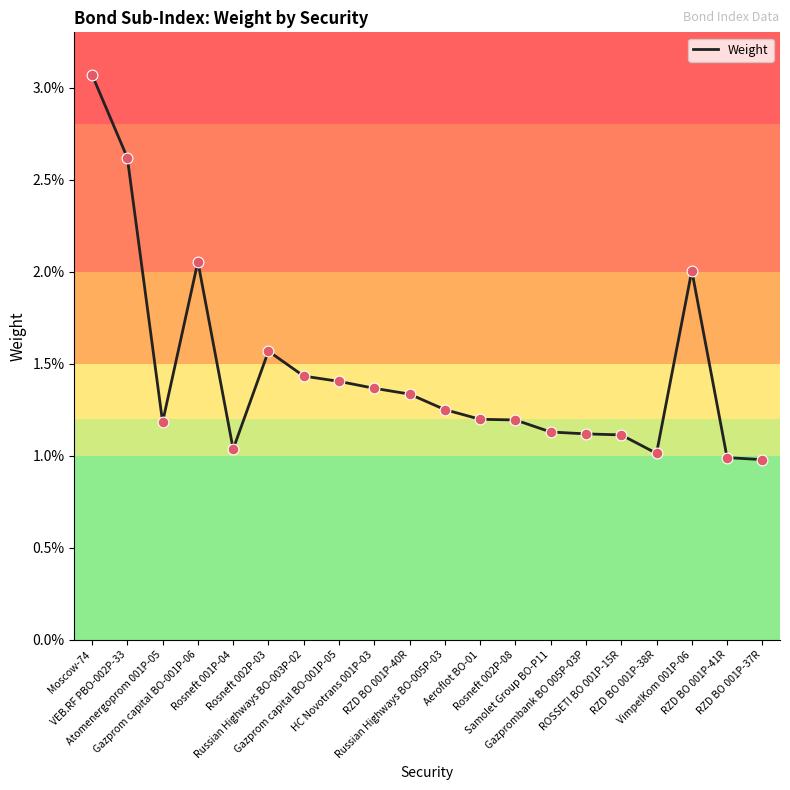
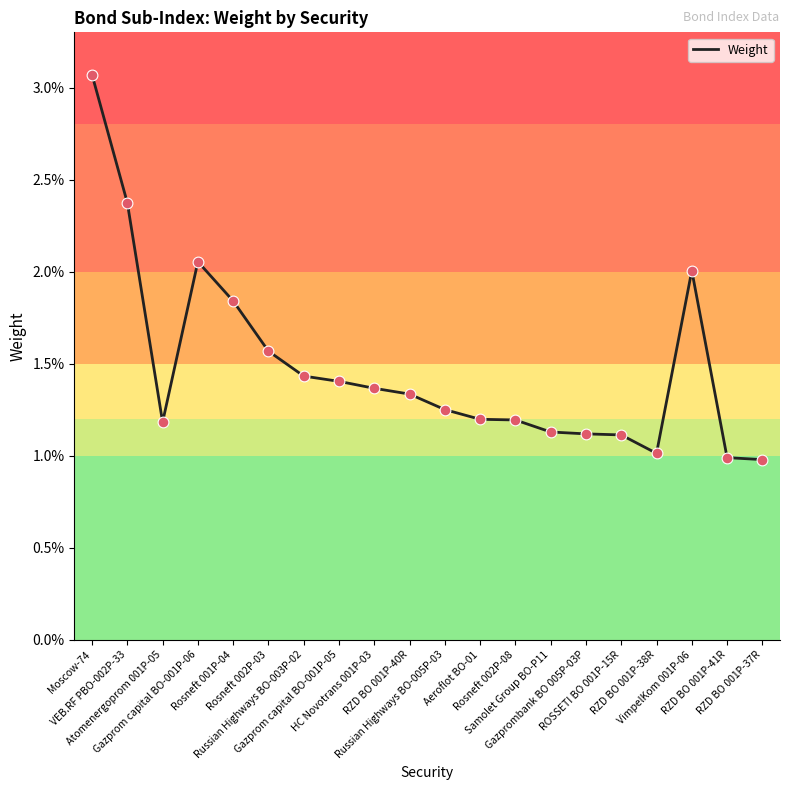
  {
    "Moscow-74": "3.07%",
-   "VEB.RF PBO-002P-33": "2.62%",
+   "VEB.RF PBO-002P-33": "2.37%",
    "Atomenergoprom 001P-05": "1.18%",
    "Gazprom capital BO-001P-06": "2.05%",
-   "Rosneft 001P-04": "1.04%",
+   "Rosneft 001P-04": "1.84%",
    "Rosneft 002P-03": "1.57%",
    "Russian Highways BO-003P-02": "1.43%",
    "Gazprom capital BO-001P-05": "1.40%",
    "HC Novotrans 001P-03": "1.37%",
    "RZD BO 001P-40R": "1.34%",
    "Russian Highways BO-005P-03": "1.25%",
    "Aeroflot BO-01": "1.20%",
    "Rosneft 002P-08": "1.19%",
    "Samolet Group BO-P11": "1.13%",
    "Gazprombank BO 005P-03P": "1.12%",
    "ROSSETI BO 001P-15R": "1.11%",
    "RZD BO 001P-38R": "1.01%",
    "VimpelKom 001P-06": "2.01%",
    "RZD BO 001P-41R": "0.99%",
    "RZD BO 001P-37R": "0.98%"
  }
